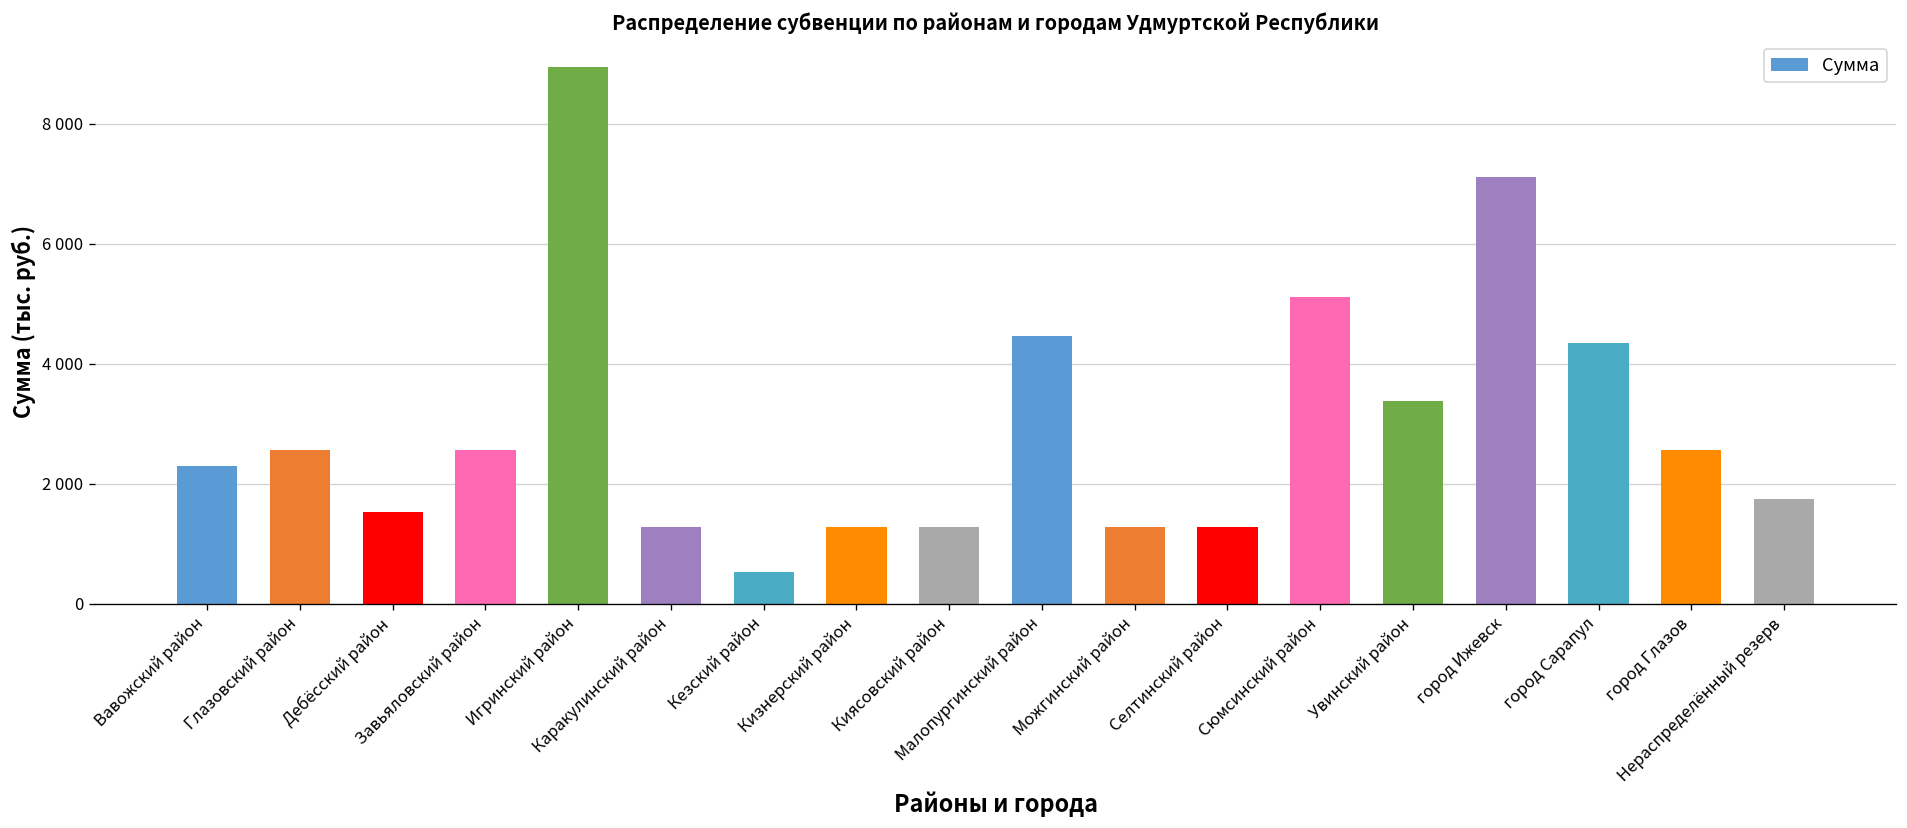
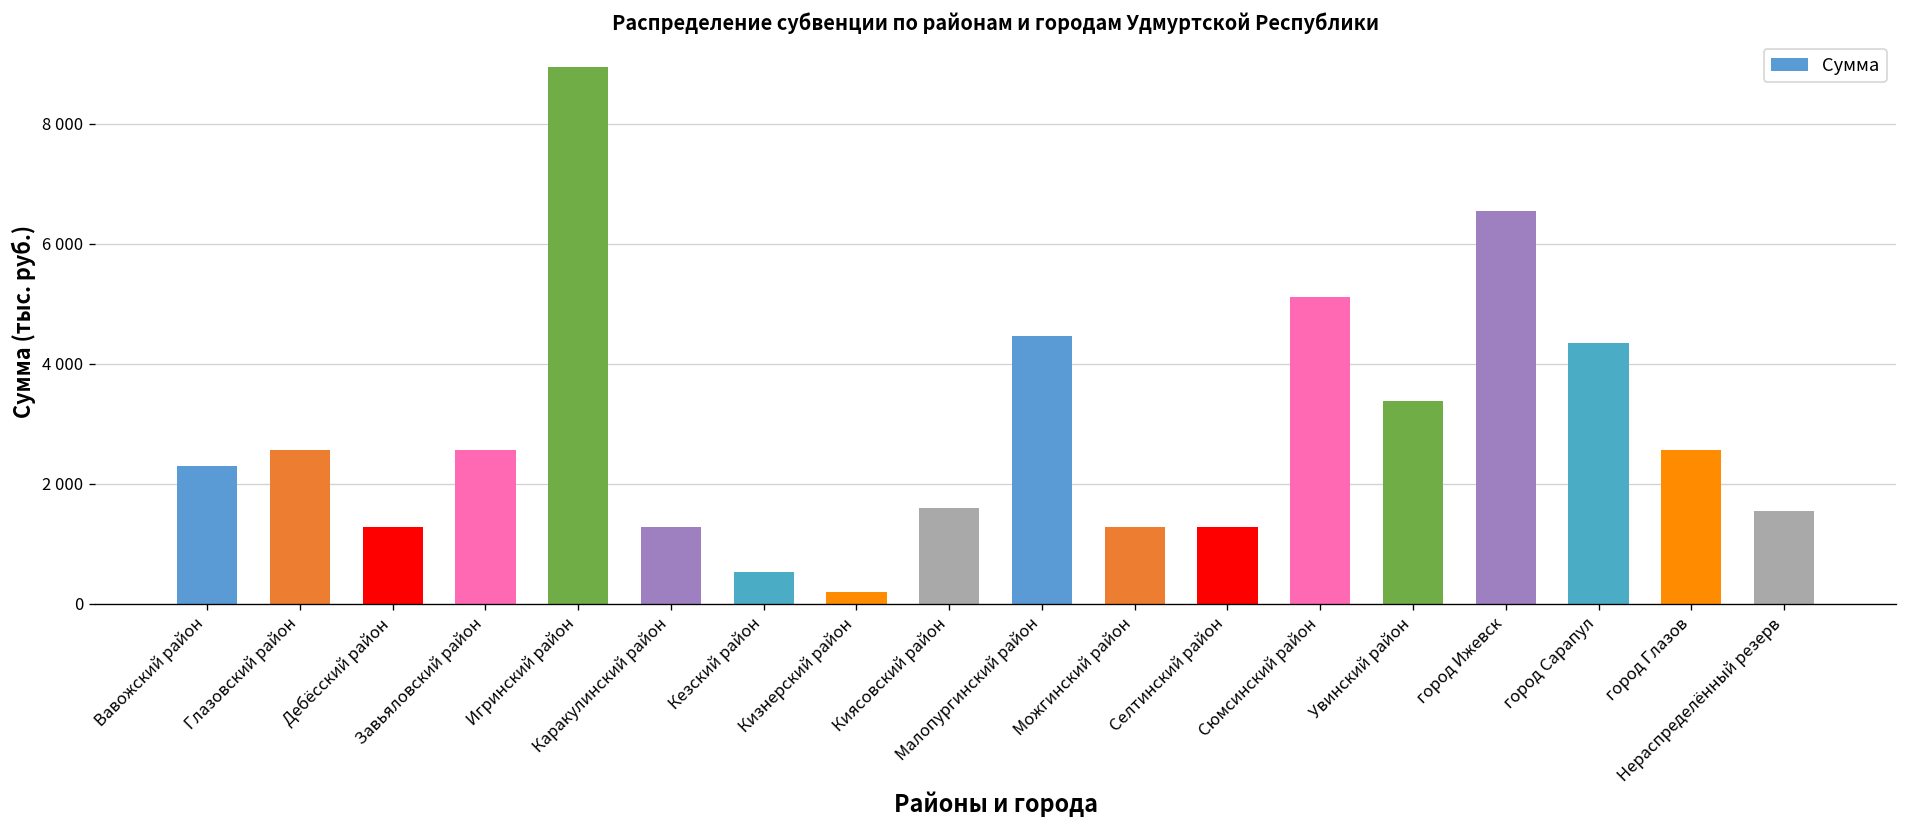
  {
    "Вавожский район": 2300,
    "Глазовский район": 2600,
-   "Дебёсский район": 1500,
+   "Дебёсский район": 1300,
    "Завьяловский район": 2600,
    "Игринский район": 8900,
    "Каракулинский район": 1300,
    "Кезский район": 500,
-   "Кизнерский район": 1300,
-   "Киясовский район": 1300,
+   "Кизнерский район": 200,
+   "Киясовский район": 1600,
    "Малопургинский район": 4500,
    "Можгинский район": 1300,
    "Селтинский район": 1300,
    "Сюмсинский район": 5100,
    "Увинский район": 3400,
-   "город Ижевск": 7100,
+   "город Ижевск": 6500,
    "город Сарапул": 4300,
    "город Глазов": 2600,
-   "Нераспределённый резерв": 1800
+   "Нераспределённый резерв": 1500
  }
